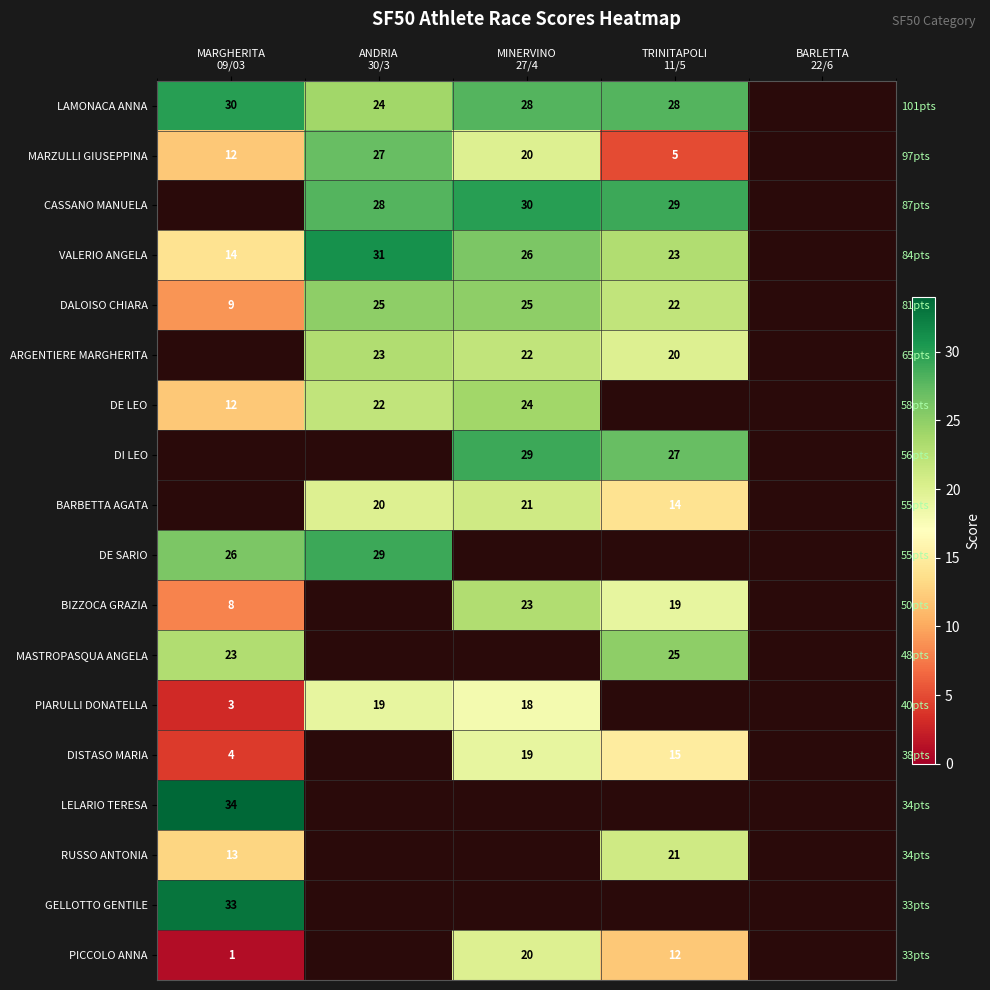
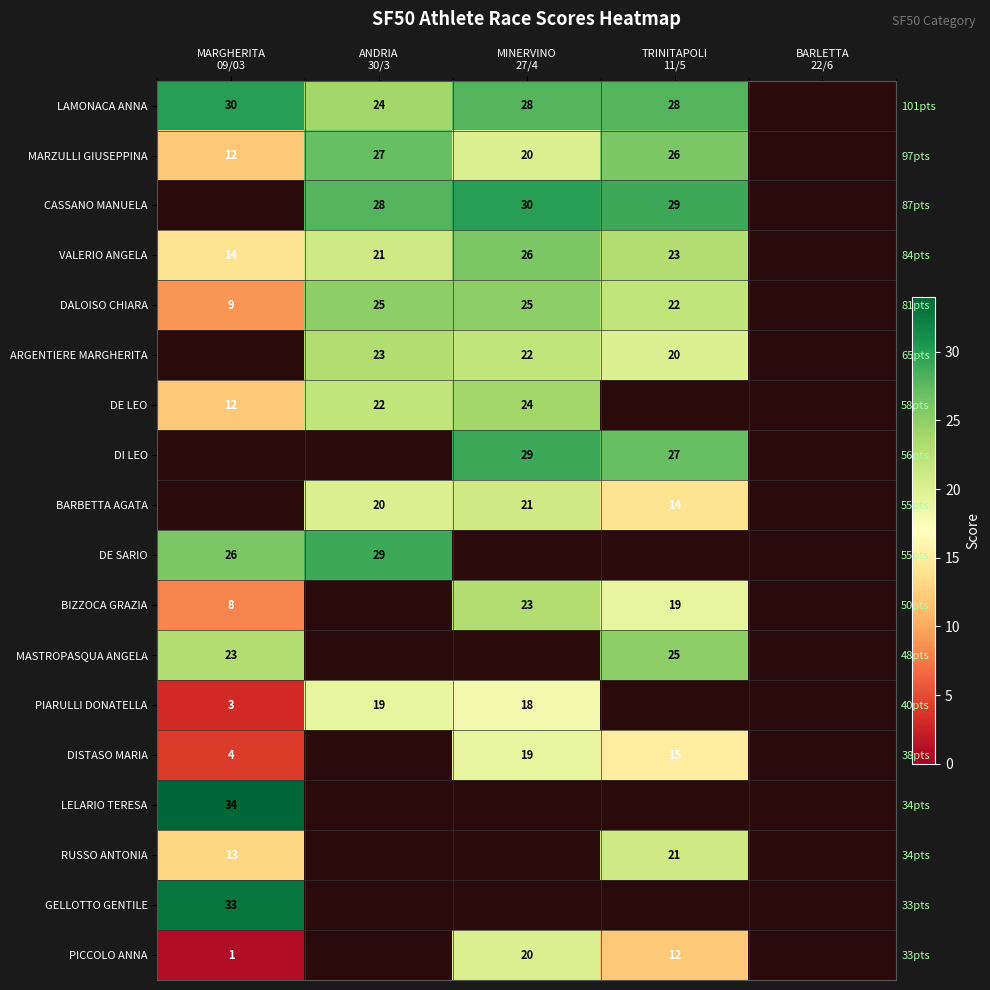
  {
    "LAMONACA ANNA": {
      "MARGHERITA 09/03": 30,
      "ANDRIA 30/3": 24,
      "MINERVINO 27/4": 28,
      "TRINITAPOLI 11/5": 28
    },
    "MARZULLI GIUSEPPINA": {
      "MARGHERITA 09/03": 12,
      "ANDRIA 30/3": 27,
      "MINERVINO 27/4": 20,
-     "TRINITAPOLI 11/5": 5
+     "TRINITAPOLI 11/5": 26
    },
    "CASSANO MANUELA": {
      "ANDRIA 30/3": 28,
      "MINERVINO 27/4": 30,
      "TRINITAPOLI 11/5": 29
    },
    "VALERIO ANGELA": {
      "MARGHERITA 09/03": 14,
-     "ANDRIA 30/3": 31,
+     "ANDRIA 30/3": 21,
      "MINERVINO 27/4": 26,
      "TRINITAPOLI 11/5": 23
    },
    "DALOISO CHIARA": {
      "MARGHERITA 09/03": 9,
      "ANDRIA 30/3": 25,
      "MINERVINO 27/4": 25,
      "TRINITAPOLI 11/5": 22
    },
    "ARGENTIERE MARGHERITA": {
      "ANDRIA 30/3": 23,
      "MINERVINO 27/4": 22,
      "TRINITAPOLI 11/5": 20
    },
    "DE LEO": {
      "MARGHERITA 09/03": 12,
      "ANDRIA 30/3": 22,
      "MINERVINO 27/4": 24
    },
    "DI LEO": {
      "MINERVINO 27/4": 29,
      "TRINITAPOLI 11/5": 27
    },
    "BARBETTA AGATA": {
      "ANDRIA 30/3": 20,
      "MINERVINO 27/4": 21,
      "TRINITAPOLI 11/5": 14
    },
    "DE SARIO": {
      "MARGHERITA 09/03": 26,
      "ANDRIA 30/3": 29
    },
    "BIZZOCA GRAZIA": {
      "MARGHERITA 09/03": 8,
      "MINERVINO 27/4": 23,
      "TRINITAPOLI 11/5": 19
    },
    "MASTROPASQUA ANGELA": {
      "MARGHERITA 09/03": 23,
      "TRINITAPOLI 11/5": 25
    },
    "PIARULLI DONATELLA": {
      "MARGHERITA 09/03": 3,
      "ANDRIA 30/3": 19,
      "MINERVINO 27/4": 18
    },
    "DISTASO MARIA": {
      "MARGHERITA 09/03": 4,
      "MINERVINO 27/4": 19,
      "TRINITAPOLI 11/5": 15
    },
    "LELARIO TERESA": {
      "MARGHERITA 09/03": 34
    },
    "RUSSO ANTONIA": {
      "MARGHERITA 09/03": 13,
      "TRINITAPOLI 11/5": 21
    },
    "GELLOTTO GENTILE": {
      "MARGHERITA 09/03": 33
    },
    "PICCOLO ANNA": {
      "MARGHERITA 09/03": 1,
      "MINERVINO 27/4": 20,
      "TRINITAPOLI 11/5": 12
    }
  }
